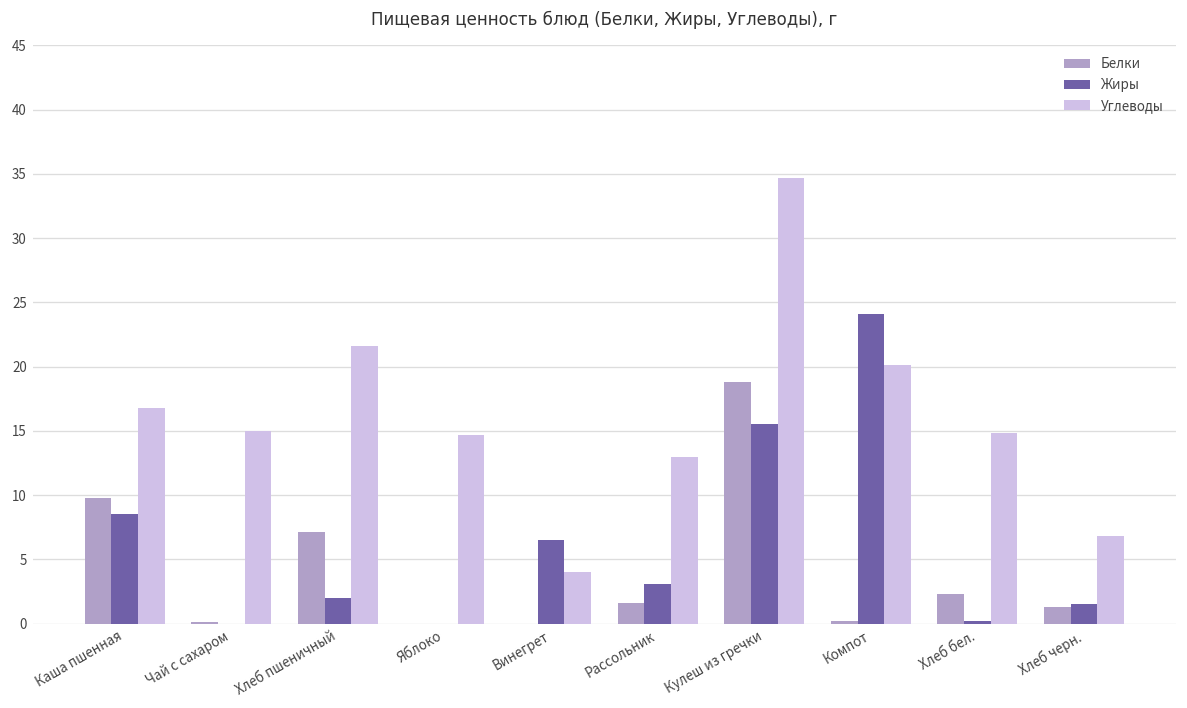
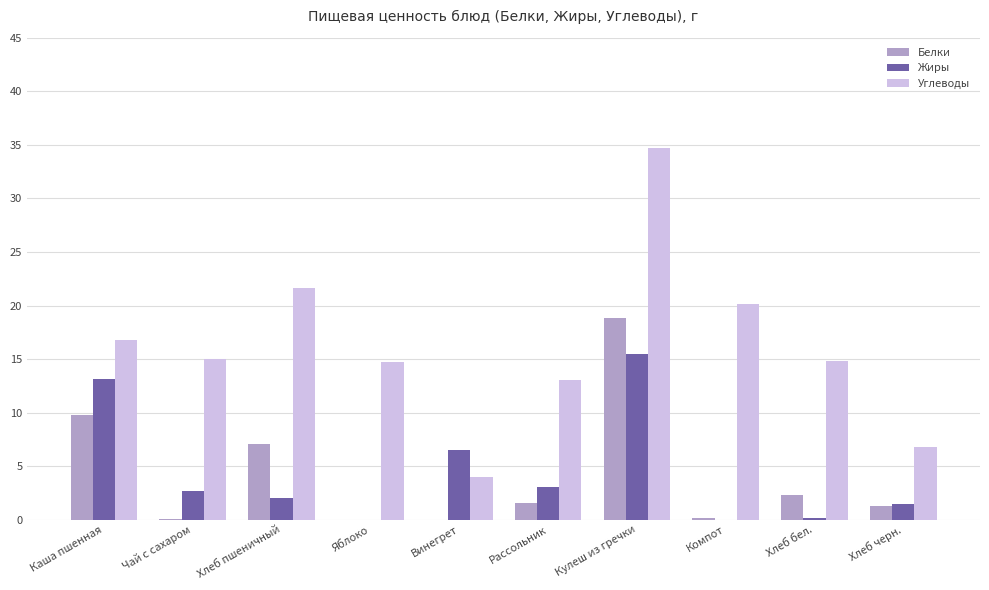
  {
    "Жиры": {
-     "Каша пшенная": 8.5,
-     "Чай с сахаром": 0.0,
+     "Каша пшенная": 13.1,
+     "Чай с сахаром": 2.7,
      "Хлеб пшеничный": 2.0,
      "Яблоко": 0.0,
      "Винегрет": 6.5,
      "Рассольник": 3.1,
      "Кулеш из гречки": 15.5,
-     "Компот": 24.1,
+     "Компот": 0.0,
      "Хлеб черн.": 1.5
    }
  }
